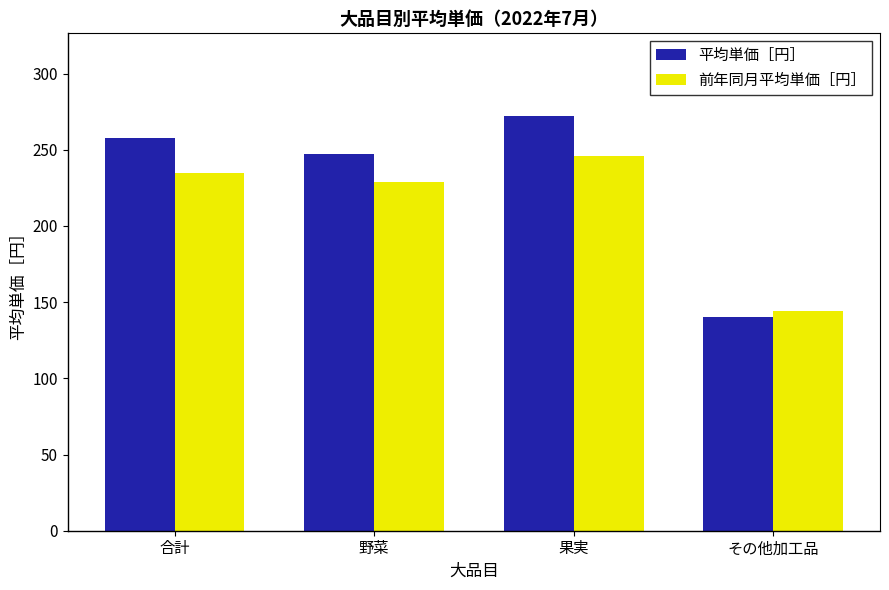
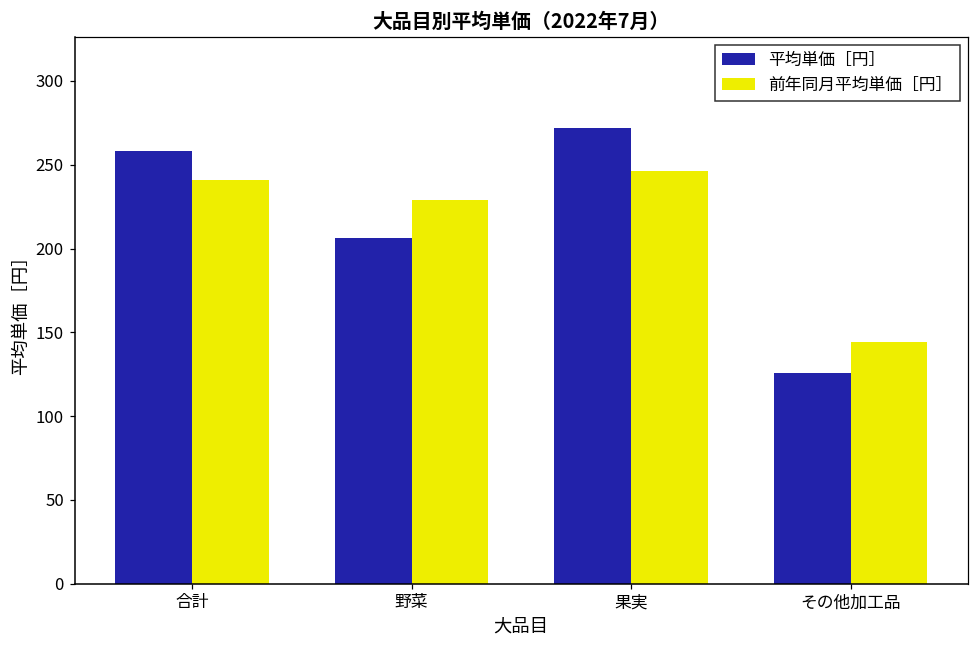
  {
    "平均単価［円］": {
      "合計": 258,
-     "野菜": 247,
+     "野菜": 206,
      "果実": 272,
-     "その他加工品": 140
+     "その他加工品": 126
    },
    "前年同月平均単価［円］": {
-     "合計": 235,
+     "合計": 241,
      "野菜": 229,
      "果実": 246,
      "その他加工品": 144
    }
  }
